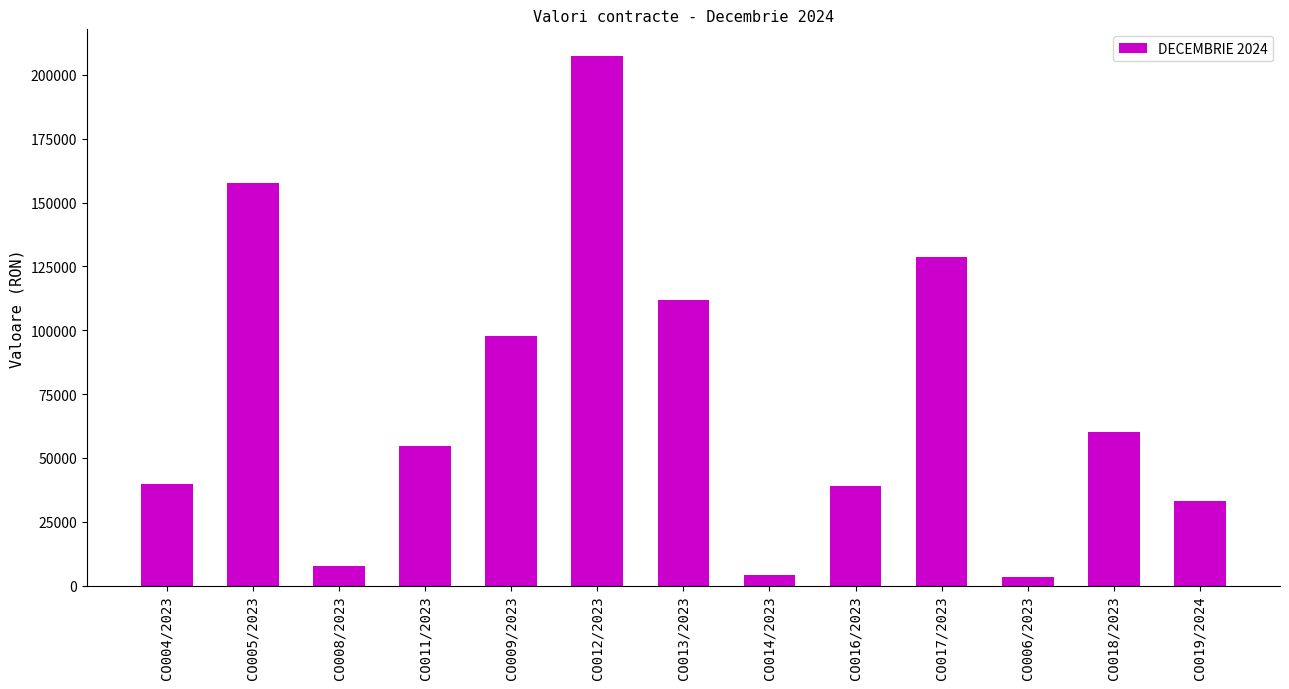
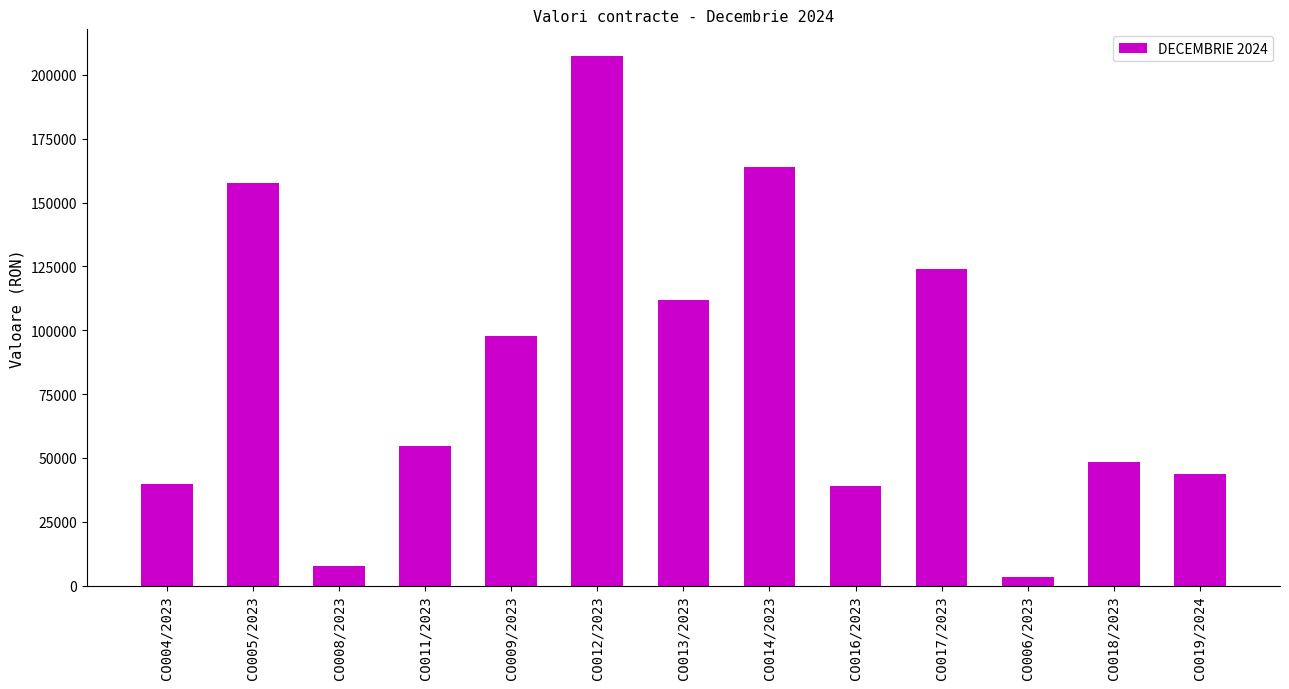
  {
    "CO004/2023": 40000,
    "CO005/2023": 157000,
    "CO008/2023": 8000,
    "CO011/2023": 55000,
    "CO009/2023": 98000,
    "CO012/2023": 207000,
    "CO013/2023": 112000,
-   "CO014/2023": 4000,
+   "CO014/2023": 164000,
    "CO016/2023": 39000,
-   "CO017/2023": 129000,
+   "CO017/2023": 124000,
    "CO006/2023": 3000,
-   "CO018/2023": 60000,
-   "CO019/2024": 33000
+   "CO018/2023": 49000,
+   "CO019/2024": 44000
  }
